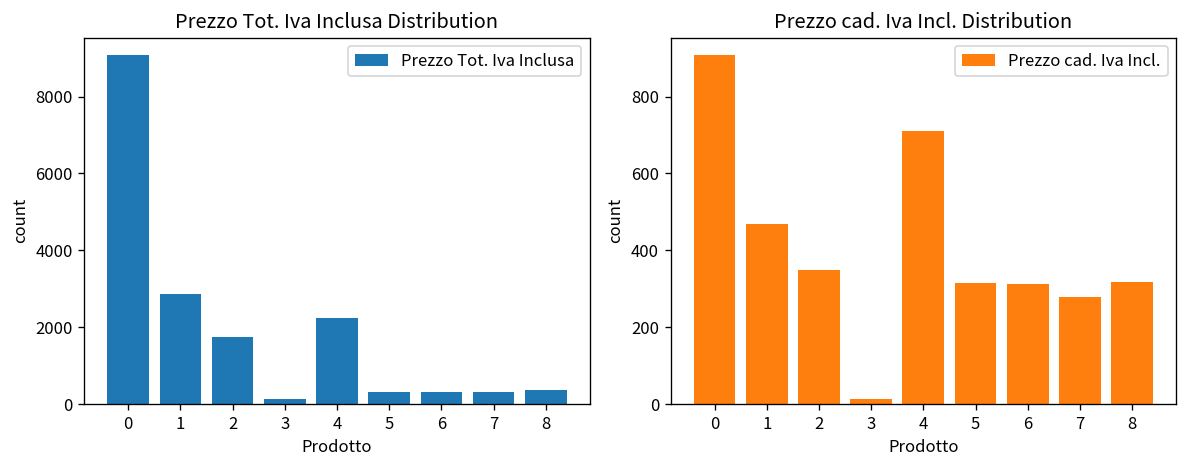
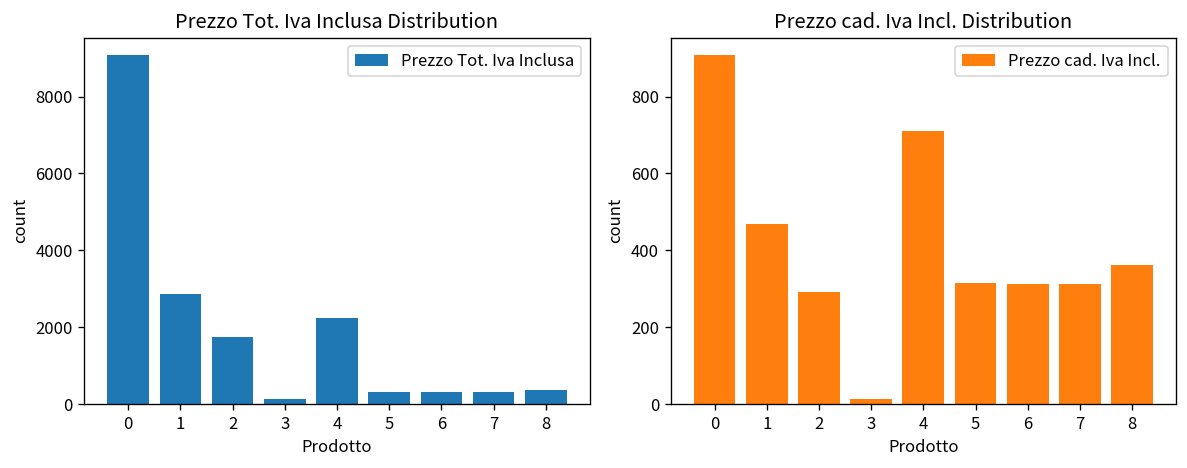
  {
    "Prezzo Tot. Iva Inclusa Distribution": {
      "0": 9100,
      "1": 2900,
      "2": 1800,
      "3": 100,
      "4": 2200,
      "5": 300,
      "6": 300,
      "7": 300,
      "8": 400
    },
    "Prezzo cad. Iva Incl. Distribution": {
      "0": 910,
      "1": 470,
-     "2": 350,
+     "2": 290,
      "3": 10,
      "4": 710,
      "5": 320,
      "6": 310,
-     "7": 280,
-     "8": 320
+     "7": 310,
+     "8": 360
    }
  }
